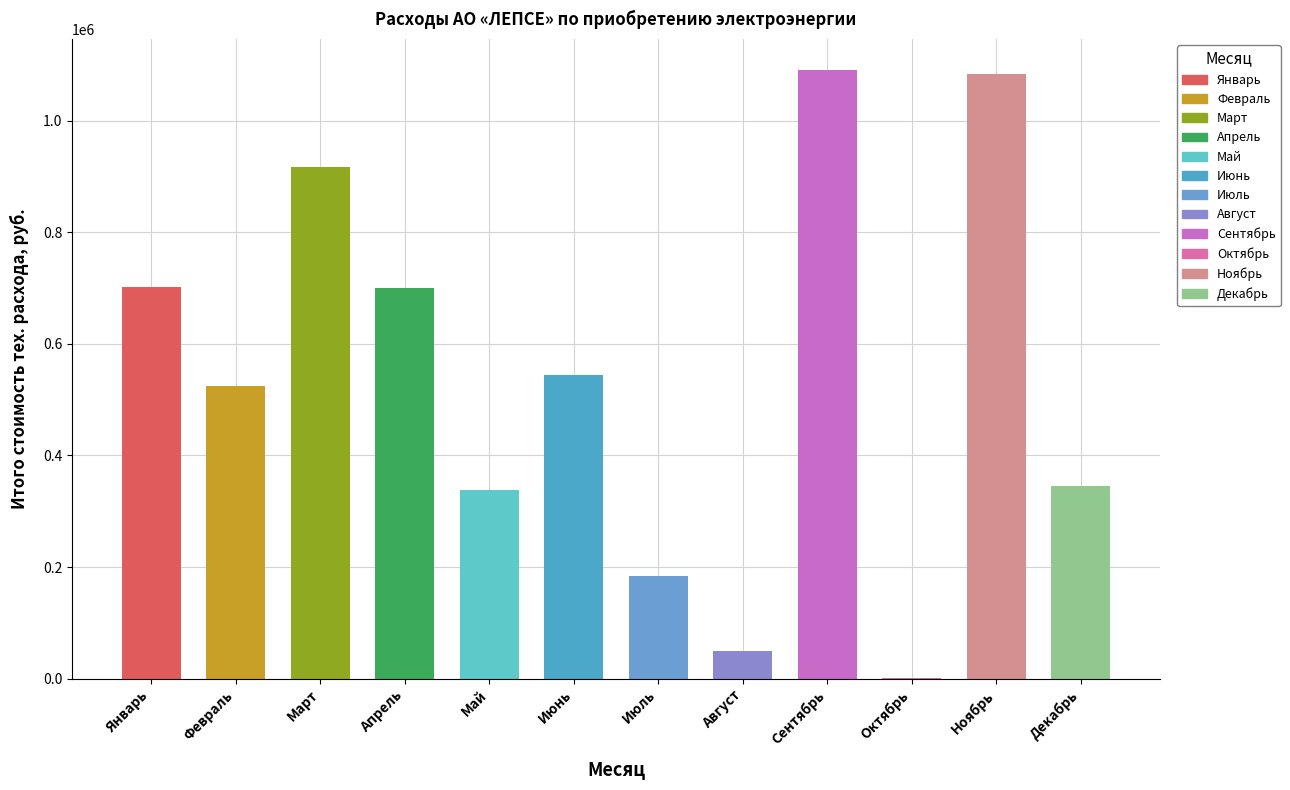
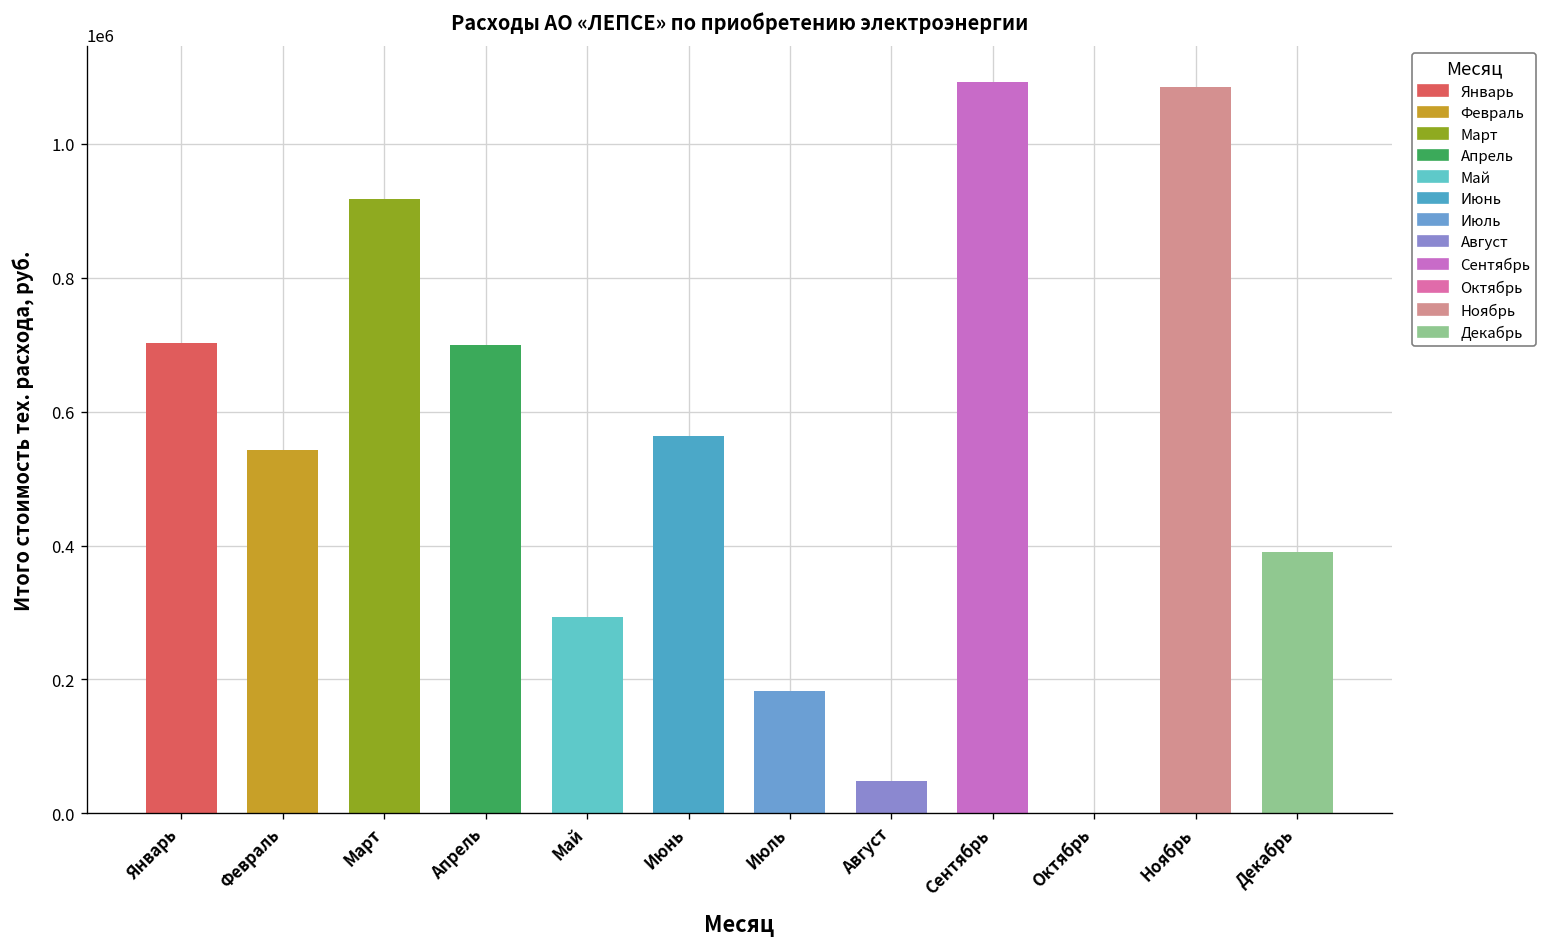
  {
    "Январь": 700000,
-   "Февраль": 520000,
+   "Февраль": 540000,
    "Март": 920000,
    "Апрель": 700000,
-   "Май": 340000,
-   "Июнь": 540000,
+   "Май": 290000,
+   "Июнь": 560000,
    "Июль": 180000,
    "Август": 50000,
    "Сентябрь": 1090000,
    "Ноябрь": 1080000,
-   "Декабрь": 340000
+   "Декабрь": 390000
  }
